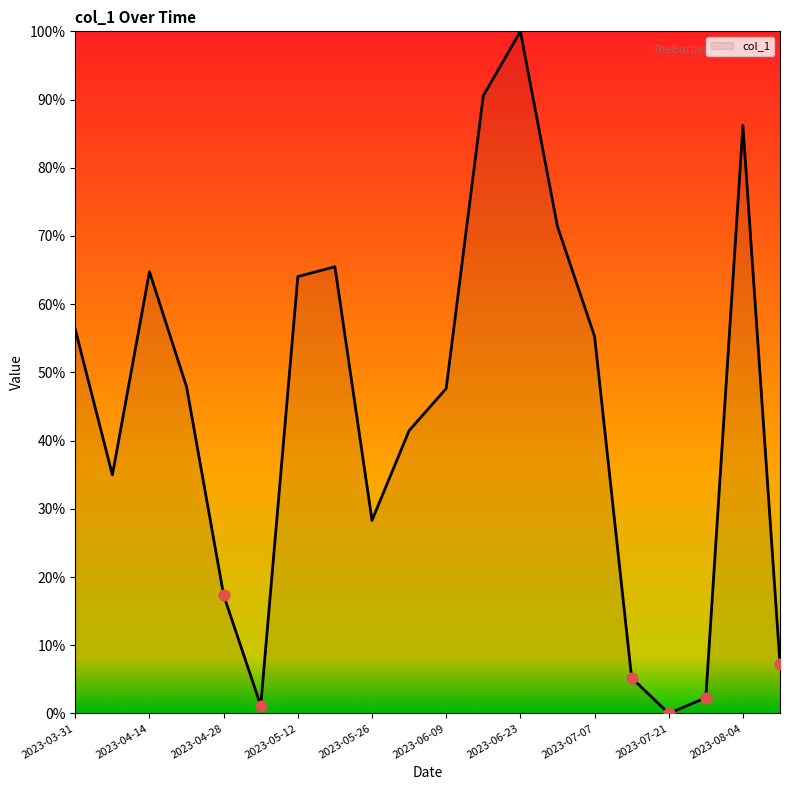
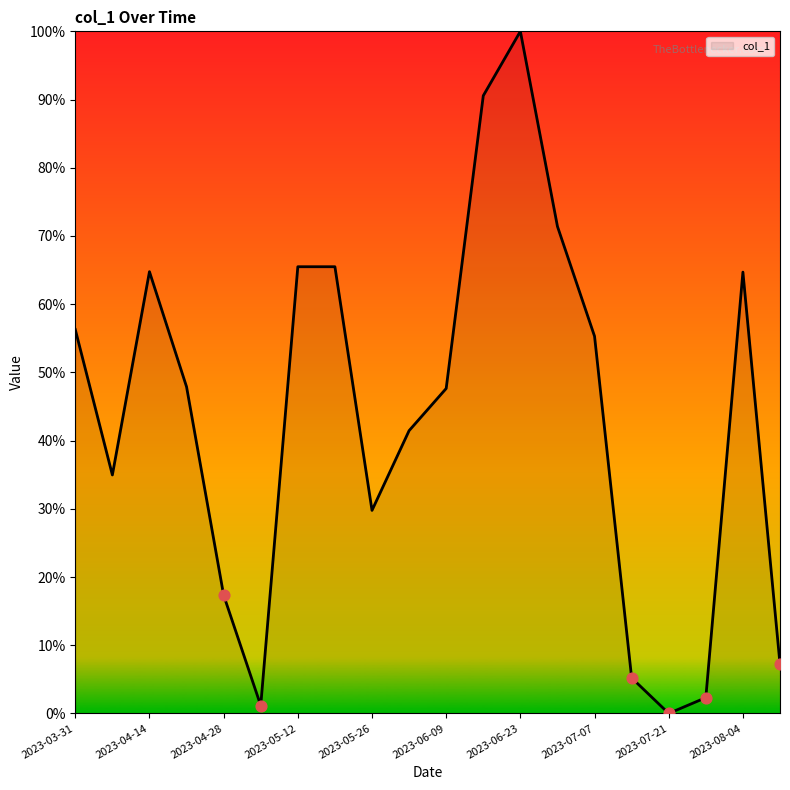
  {
    "col_1": {
      "2023-03-31": "56%",
      "2023-04-14": "65%",
-     "2023-05-12": "64%",
-     "2023-05-26": "28%",
+     "2023-05-12": "65%",
+     "2023-05-26": "30%",
      "2023-06-09": "48%",
      "2023-06-23": "100%",
      "2023-07-07": "55%",
-     "2023-08-04": "86%"
+     "2023-08-04": "65%"
    }
  }
